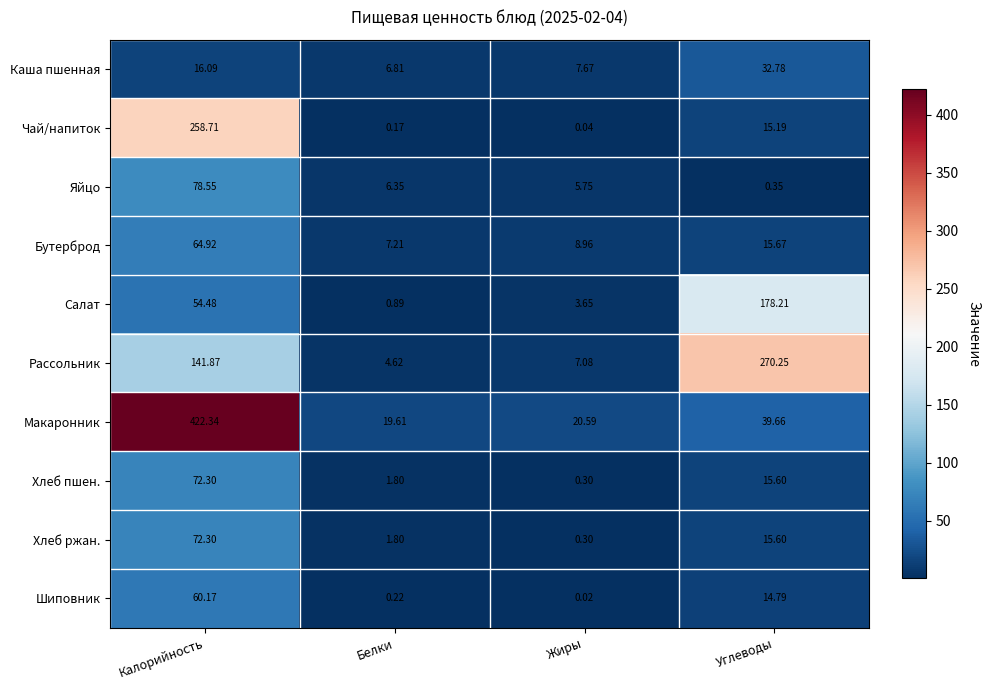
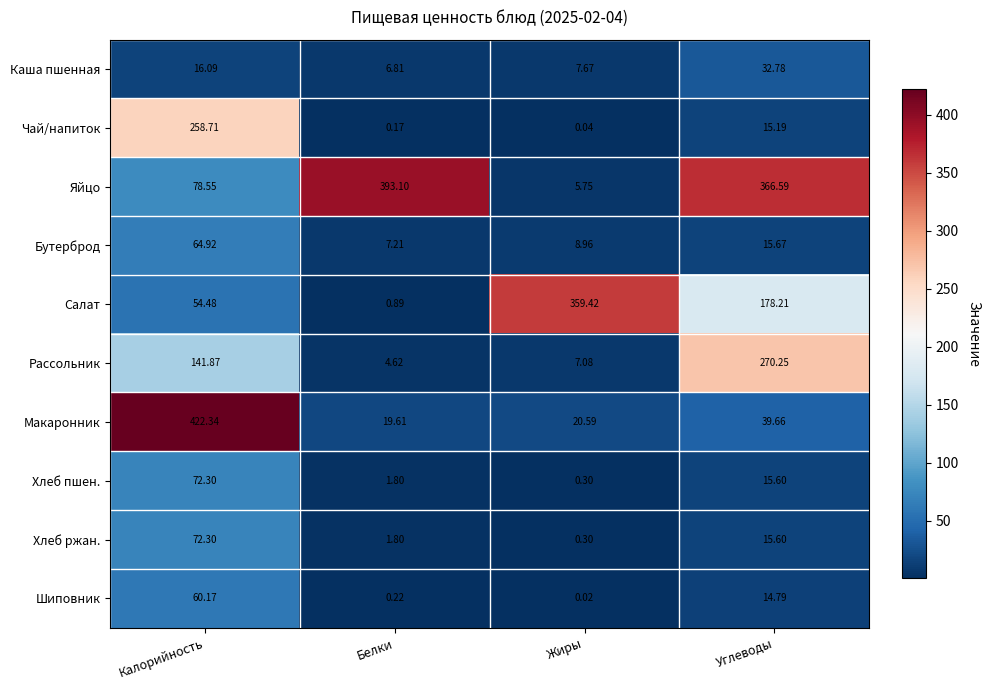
  {
    "Каша пшенная": {
      "Калорийность": 16.09,
      "Белки": 6.81,
      "Жиры": 7.67,
      "Углеводы": 32.78
    },
    "Чай/напиток": {
      "Калорийность": 258.71,
      "Белки": 0.17,
      "Жиры": 0.04,
      "Углеводы": 15.19
    },
    "Яйцо": {
      "Калорийность": 78.55,
-     "Белки": 6.35,
+     "Белки": 393.10,
      "Жиры": 5.75,
-     "Углеводы": 0.35
+     "Углеводы": 366.59
    },
    "Бутерброд": {
      "Калорийность": 64.92,
      "Белки": 7.21,
      "Жиры": 8.96,
      "Углеводы": 15.67
    },
    "Салат": {
      "Калорийность": 54.48,
      "Белки": 0.89,
-     "Жиры": 3.65,
+     "Жиры": 359.42,
      "Углеводы": 178.21
    },
    "Рассольник": {
      "Калорийность": 141.87,
      "Белки": 4.62,
      "Жиры": 7.08,
      "Углеводы": 270.25
    },
    "Макаронник": {
      "Калорийность": 422.34,
      "Белки": 19.61,
      "Жиры": 20.59,
      "Углеводы": 39.66
    },
    "Хлеб пшен.": {
      "Калорийность": 72.30,
      "Белки": 1.80,
      "Жиры": 0.30,
      "Углеводы": 15.60
    },
    "Хлеб ржан.": {
      "Калорийность": 72.30,
      "Белки": 1.80,
      "Жиры": 0.30,
      "Углеводы": 15.60
    },
    "Шиповник": {
      "Калорийность": 60.17,
      "Белки": 0.22,
      "Жиры": 0.02,
      "Углеводы": 14.79
    }
  }
